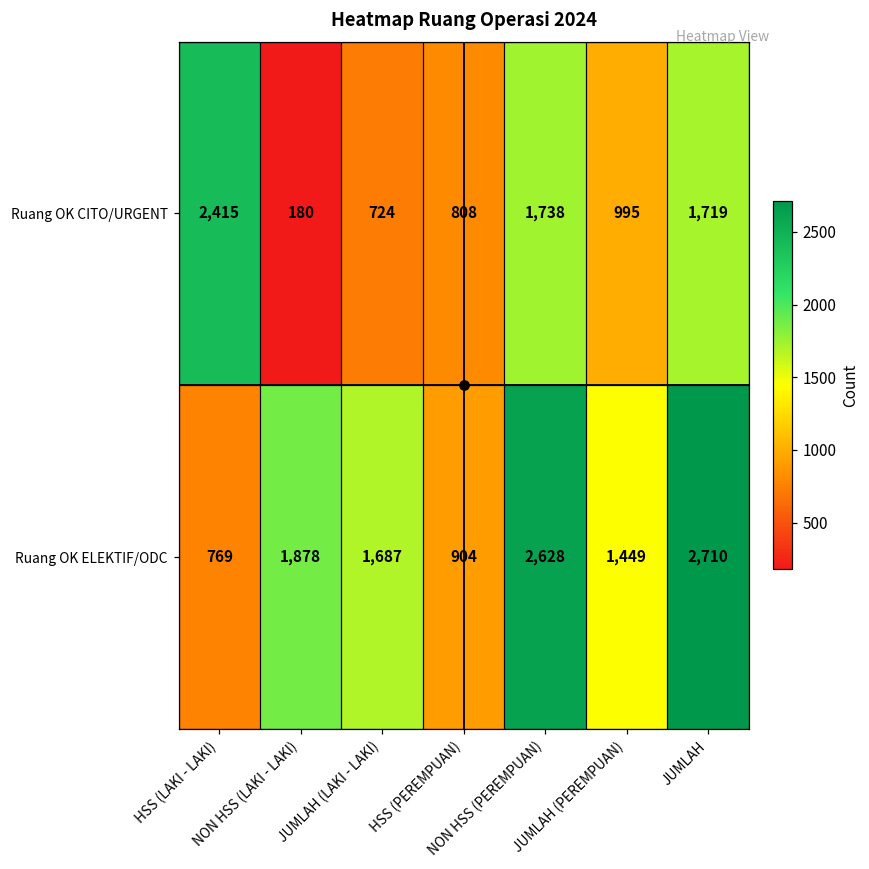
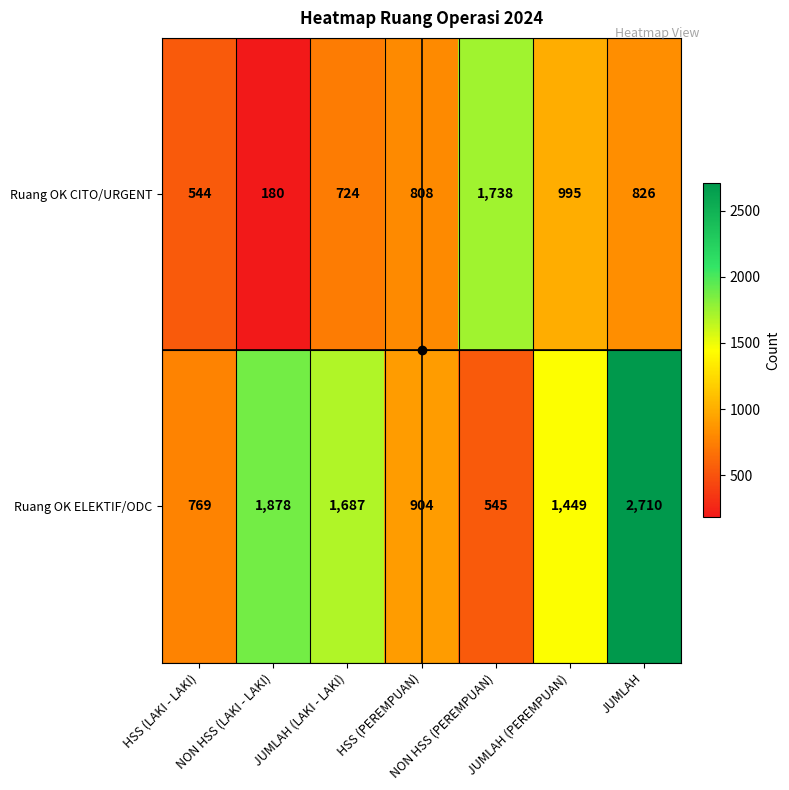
  {
    "Ruang OK CITO/URGENT": {
-     "HSS (LAKI - LAKI)": "2,415",
+     "HSS (LAKI - LAKI)": "544",
      "NON HSS (LAKI - LAKI)": "180",
      "JUMLAH (LAKI - LAKI)": "724",
      "HSS (PEREMPUAN)": "808",
      "NON HSS (PEREMPUAN)": "1,738",
      "JUMLAH (PEREMPUAN)": "995",
-     "JUMLAH": "1,719"
+     "JUMLAH": "826"
    },
    "Ruang OK ELEKTIF/ODC": {
      "HSS (LAKI - LAKI)": "769",
      "NON HSS (LAKI - LAKI)": "1,878",
      "JUMLAH (LAKI - LAKI)": "1,687",
      "HSS (PEREMPUAN)": "904",
-     "NON HSS (PEREMPUAN)": "2,628",
+     "NON HSS (PEREMPUAN)": "545",
      "JUMLAH (PEREMPUAN)": "1,449",
      "JUMLAH": "2,710"
    }
  }
